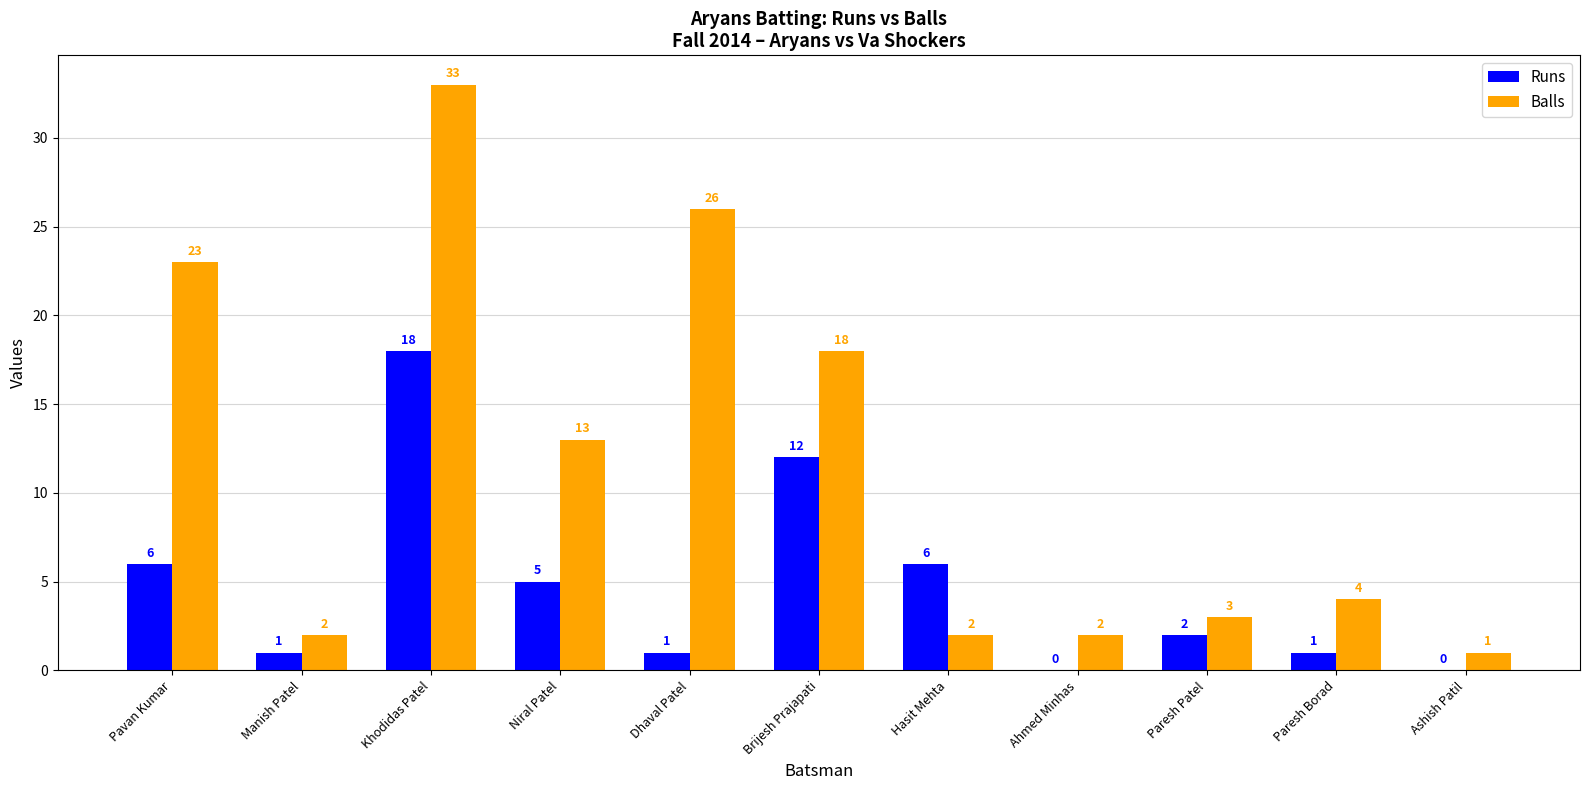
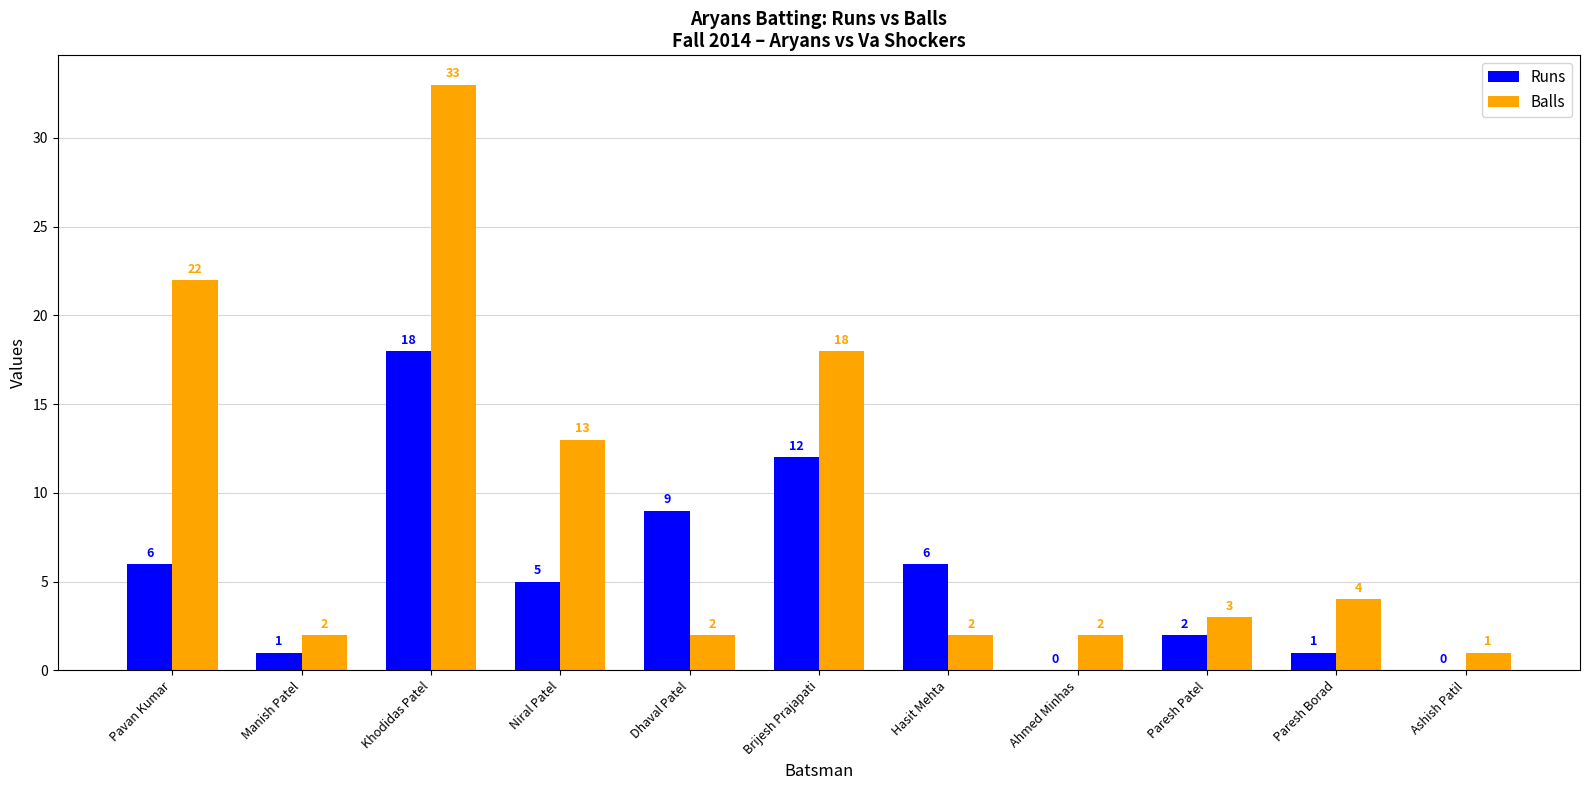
  {
    "Runs": {
      "Pavan Kumar": 6,
      "Manish Patel": 1,
      "Khodidas Patel": 18,
      "Niral Patel": 5,
-     "Dhaval Patel": 1,
+     "Dhaval Patel": 9,
      "Brijesh Prajapati": 12,
      "Hasit Mehta": 6,
      "Ahmed Minhas": 0,
      "Paresh Patel": 2,
      "Paresh Borad": 1,
      "Ashish Patil": 0
    },
    "Balls": {
-     "Pavan Kumar": 23,
+     "Pavan Kumar": 22,
      "Manish Patel": 2,
      "Khodidas Patel": 33,
      "Niral Patel": 13,
-     "Dhaval Patel": 26,
+     "Dhaval Patel": 2,
      "Brijesh Prajapati": 18,
      "Hasit Mehta": 2,
      "Ahmed Minhas": 2,
      "Paresh Patel": 3,
      "Paresh Borad": 4,
      "Ashish Patil": 1
    }
  }
